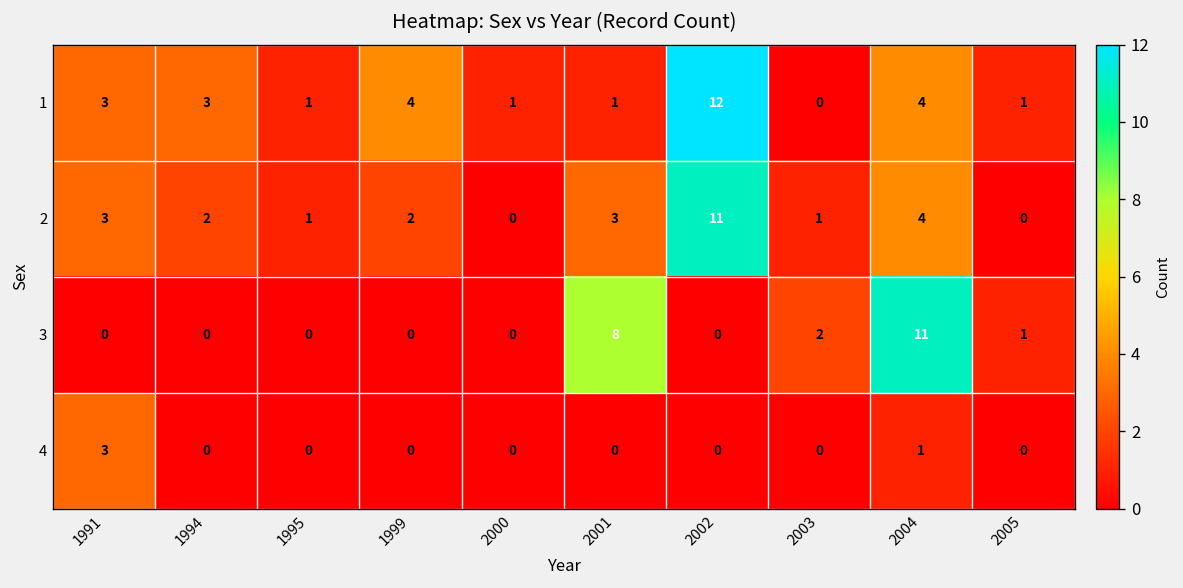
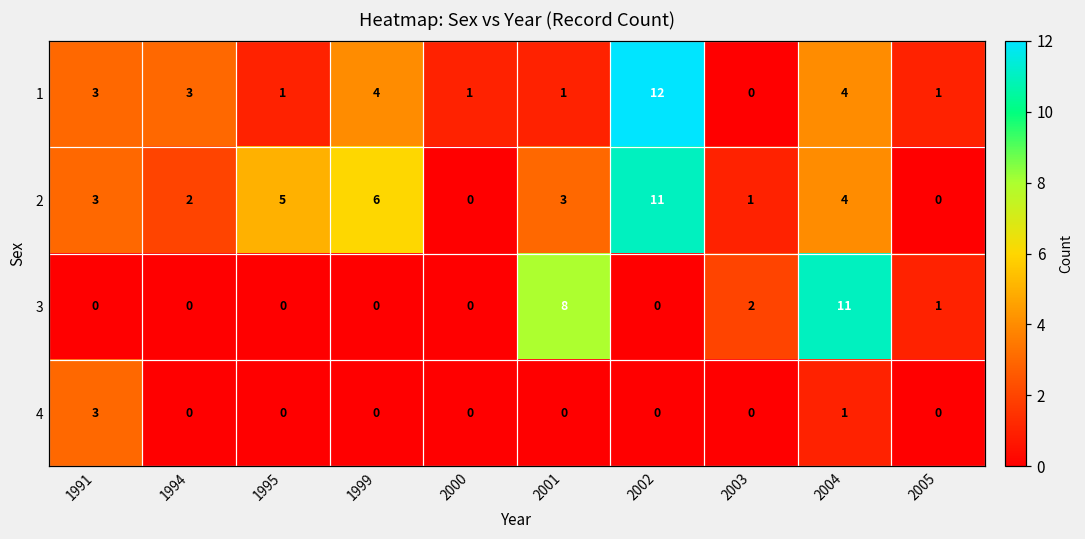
  {
    "1": {
      "1991": 3,
      "1994": 3,
      "1995": 1,
      "1999": 4,
      "2000": 1,
      "2001": 1,
      "2002": 12,
      "2003": 0,
      "2004": 4,
      "2005": 1
    },
    "2": {
      "1991": 3,
      "1994": 2,
-     "1995": 1,
-     "1999": 2,
+     "1995": 5,
+     "1999": 6,
      "2000": 0,
      "2001": 3,
      "2002": 11,
      "2003": 1,
      "2004": 4,
      "2005": 0
    },
    "3": {
      "1991": 0,
      "1994": 0,
      "1995": 0,
      "1999": 0,
      "2000": 0,
      "2001": 8,
      "2002": 0,
      "2003": 2,
      "2004": 11,
      "2005": 1
    },
    "4": {
      "1991": 3,
      "1994": 0,
      "1995": 0,
      "1999": 0,
      "2000": 0,
      "2001": 0,
      "2002": 0,
      "2003": 0,
      "2004": 1,
      "2005": 0
    }
  }
